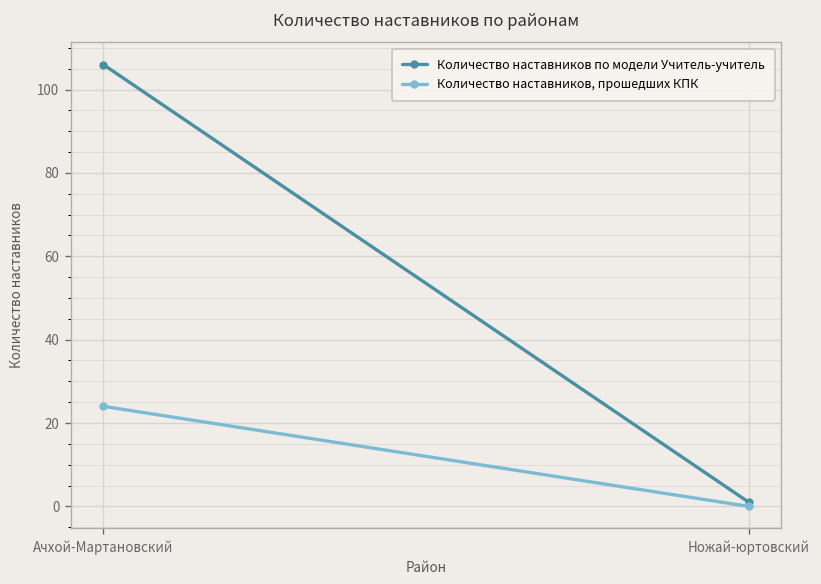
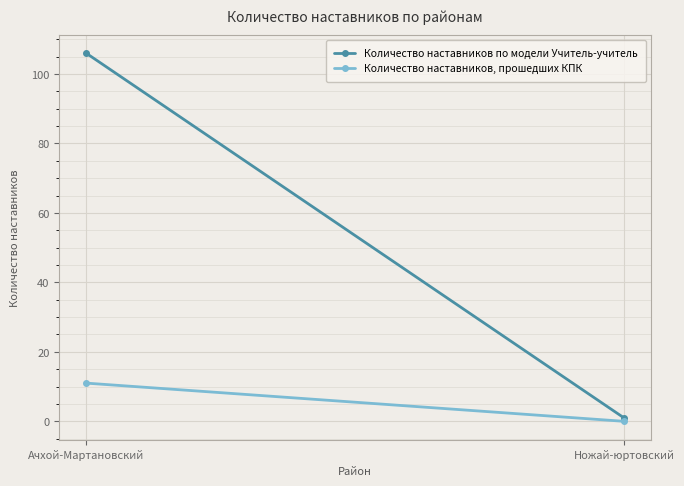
  {
    "Количество наставников по модели Учитель-учитель": {
      "Ачхой-Мартановский": 106,
      "Ножай-юртовский": 1
    },
    "Количество наставников, прошедших КПК": {
-     "Ачхой-Мартановский": 24,
+     "Ачхой-Мартановский": 11,
      "Ножай-юртовский": 0
    }
  }
